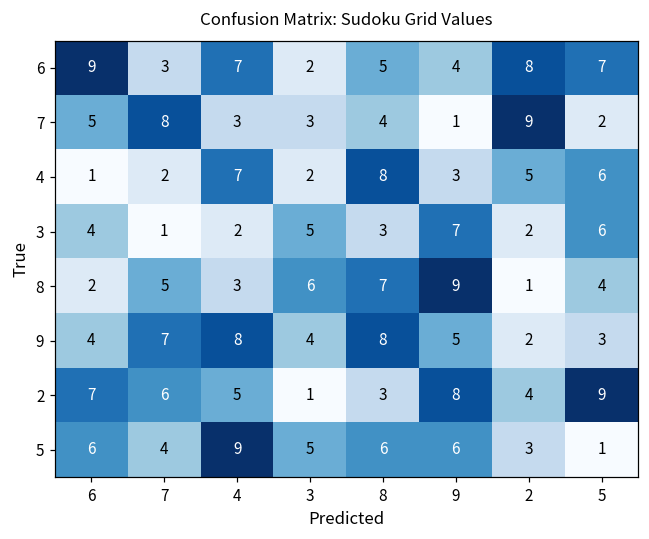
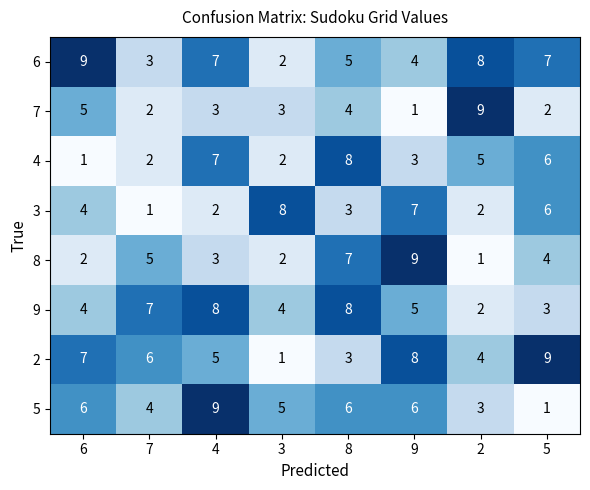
  {
    "6": {
      "6": 9,
      "7": 3,
      "4": 7,
      "3": 2,
      "8": 5,
      "9": 4,
      "2": 8,
      "5": 7
    },
    "7": {
      "6": 5,
-     "7": 8,
+     "7": 2,
      "4": 3,
      "3": 3,
      "8": 4,
      "9": 1,
      "2": 9,
      "5": 2
    },
    "4": {
      "6": 1,
      "7": 2,
      "4": 7,
      "3": 2,
      "8": 8,
      "9": 3,
      "2": 5,
      "5": 6
    },
    "3": {
      "6": 4,
      "7": 1,
      "4": 2,
-     "3": 5,
+     "3": 8,
      "8": 3,
      "9": 7,
      "2": 2,
      "5": 6
    },
    "8": {
      "6": 2,
      "7": 5,
      "4": 3,
-     "3": 6,
+     "3": 2,
      "8": 7,
      "9": 9,
      "2": 1,
      "5": 4
    },
    "9": {
      "6": 4,
      "7": 7,
      "4": 8,
      "3": 4,
      "8": 8,
      "9": 5,
      "2": 2,
      "5": 3
    },
    "2": {
      "6": 7,
      "7": 6,
      "4": 5,
      "3": 1,
      "8": 3,
      "9": 8,
      "2": 4,
      "5": 9
    },
    "5": {
      "6": 6,
      "7": 4,
      "4": 9,
      "3": 5,
      "8": 6,
      "9": 6,
      "2": 3,
      "5": 1
    }
  }
